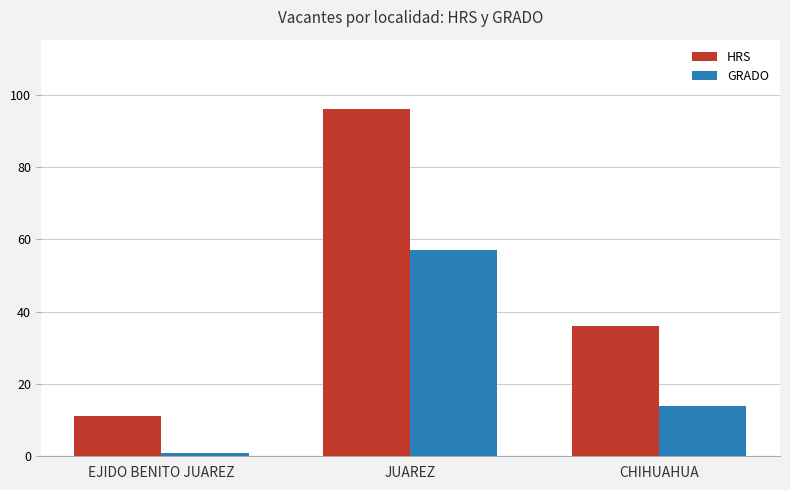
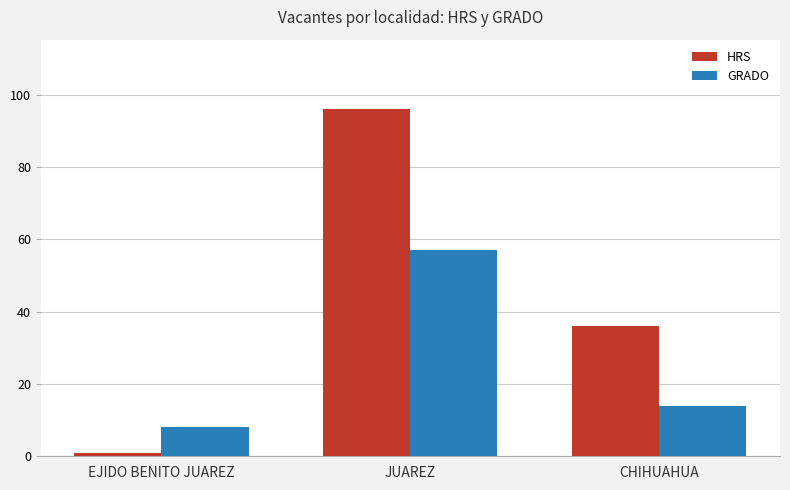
  {
    "HRS": {
-     "EJIDO BENITO JUAREZ": 11,
+     "EJIDO BENITO JUAREZ": 1,
      "JUAREZ": 96,
      "CHIHUAHUA": 36
    },
    "GRADO": {
-     "EJIDO BENITO JUAREZ": 1,
+     "EJIDO BENITO JUAREZ": 8,
      "JUAREZ": 57,
      "CHIHUAHUA": 14
    }
  }
